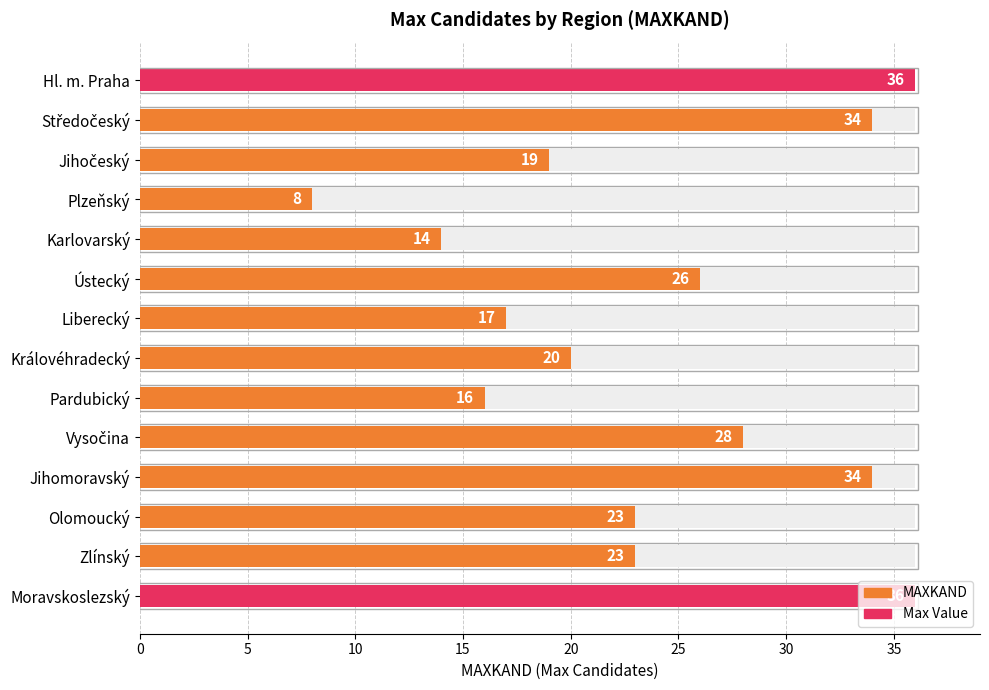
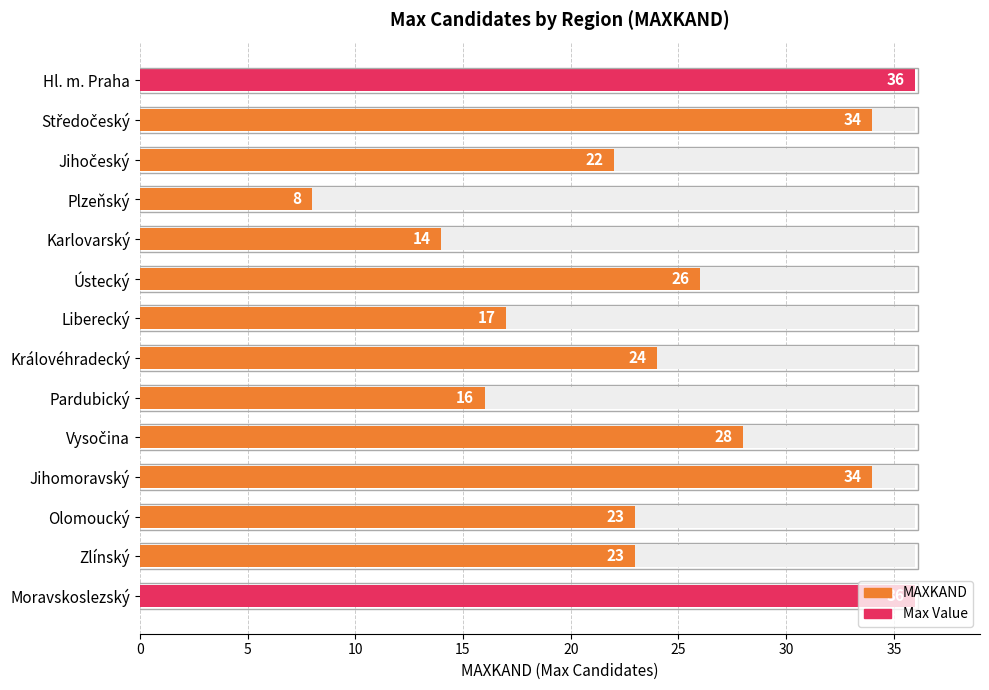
  {
    "MAXKAND": {
      "Hl. m. Praha": 36,
-     "Jihočeský": 19,
-     "Královéhradecký": 20
+     "Jihočeský": 22,
+     "Královéhradecký": 24
    }
  }
